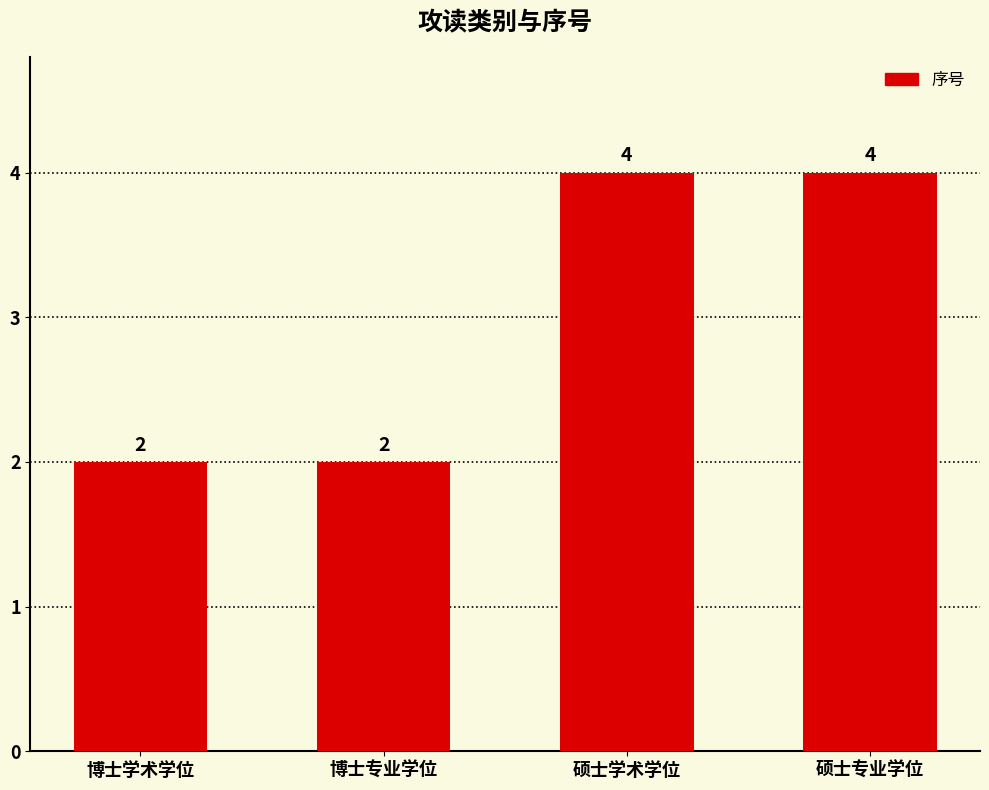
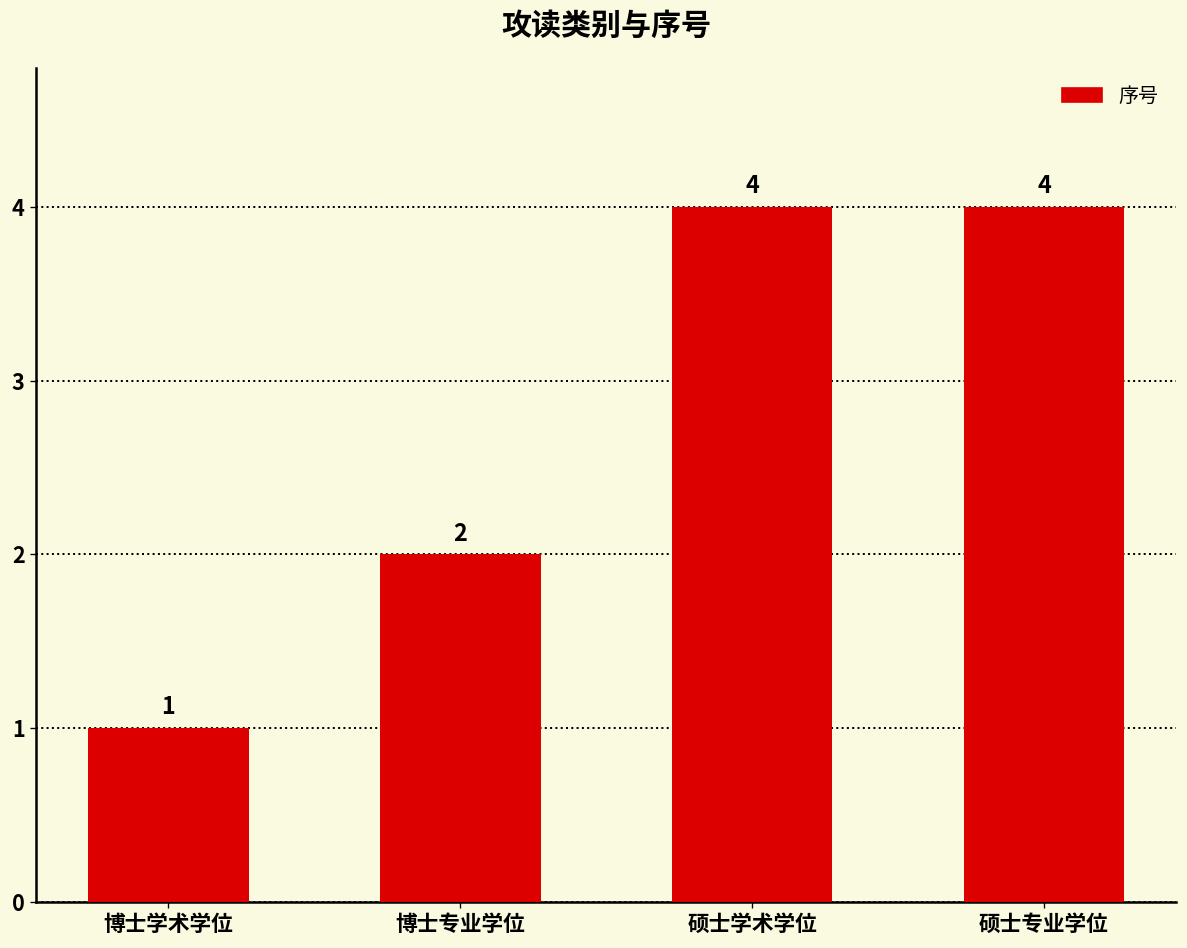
  {
-   "博士学术学位": 2,
+   "博士学术学位": 1,
    "博士专业学位": 2,
    "硕士学术学位": 4,
    "硕士专业学位": 4
  }
